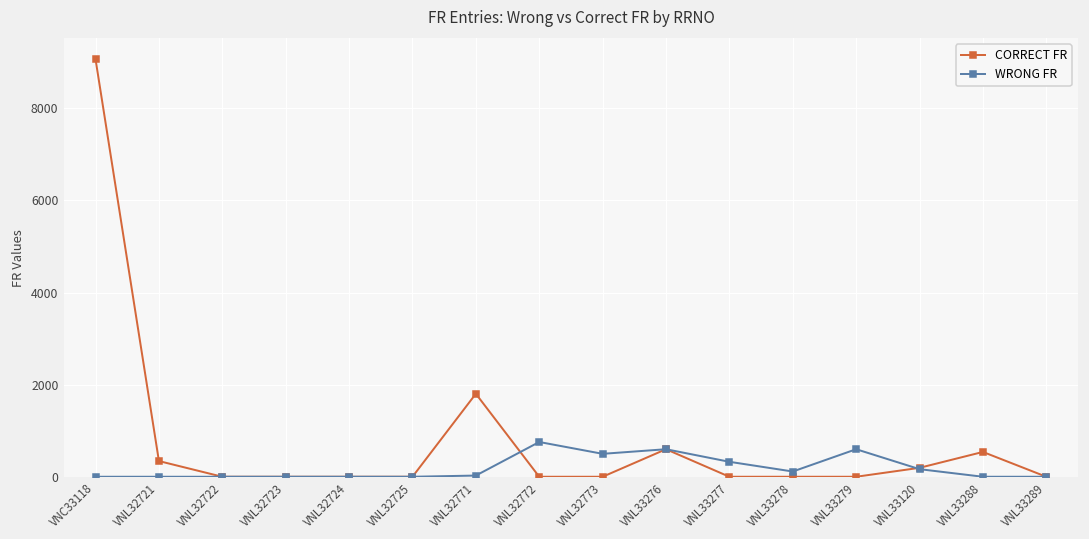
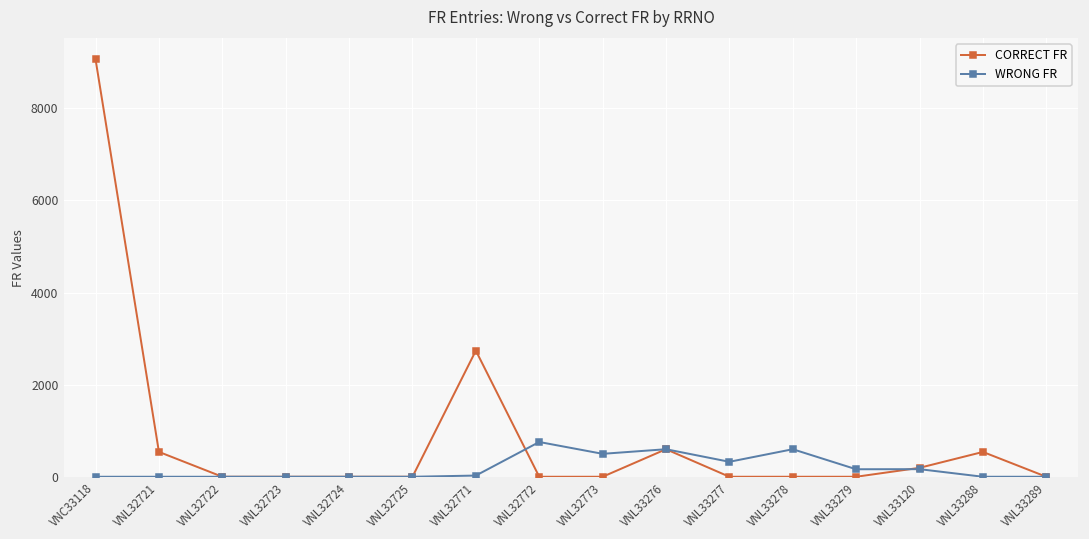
  {
    "CORRECT FR": {
      "VNC33118": 9100,
-     "VNL32721": 300,
-     "VNL32771": 1800,
+     "VNL32721": 500,
+     "VNL32771": 2700,
      "VNL32772": 0,
      "VNL32773": 0,
      "VNL33277": 0,
      "VNL33278": 0,
      "VNL33279": 0,
      "VNL33288": 500
    },
    "WRONG FR": {
      "VNC33118": 0,
      "VNL32721": 0,
      "VNL32771": 0,
      "VNL32772": 800,
      "VNL32773": 500,
      "VNL33277": 300,
-     "VNL33278": 100,
-     "VNL33279": 600,
+     "VNL33278": 600,
+     "VNL33279": 200,
      "VNL33288": 0
    }
  }
